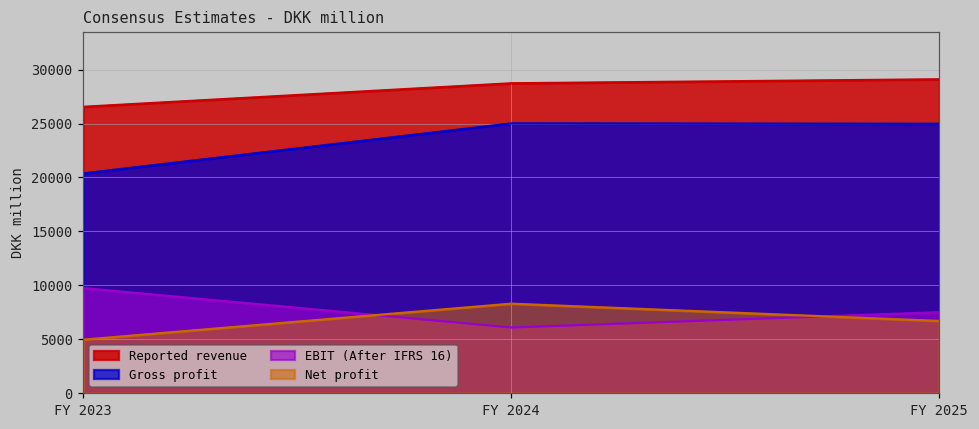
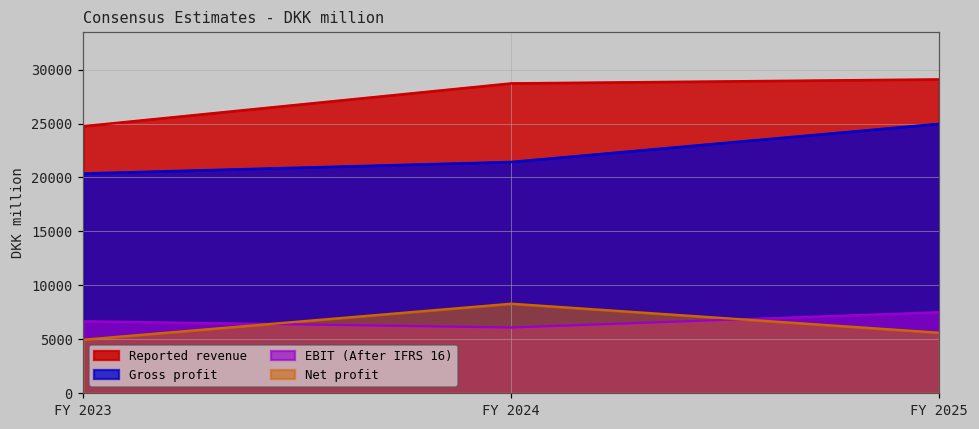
  {
    "Reported revenue": {
-     "FY 2023": 27000,
+     "FY 2023": 25000,
      "FY 2024": 29000,
      "FY 2025": 29000
    },
    "Gross profit": {
      "FY 2023": 20000,
-     "FY 2024": 25000,
+     "FY 2024": 21000,
      "FY 2025": 25000
    },
    "EBIT (After IFRS 16)": {
-     "FY 2023": 10000,
+     "FY 2023": 7000,
      "FY 2024": 6000,
      "FY 2025": 7000
    },
    "Net profit": {
      "FY 2023": 5000,
      "FY 2024": 8000,
-     "FY 2025": 7000
+     "FY 2025": 6000
    }
  }
